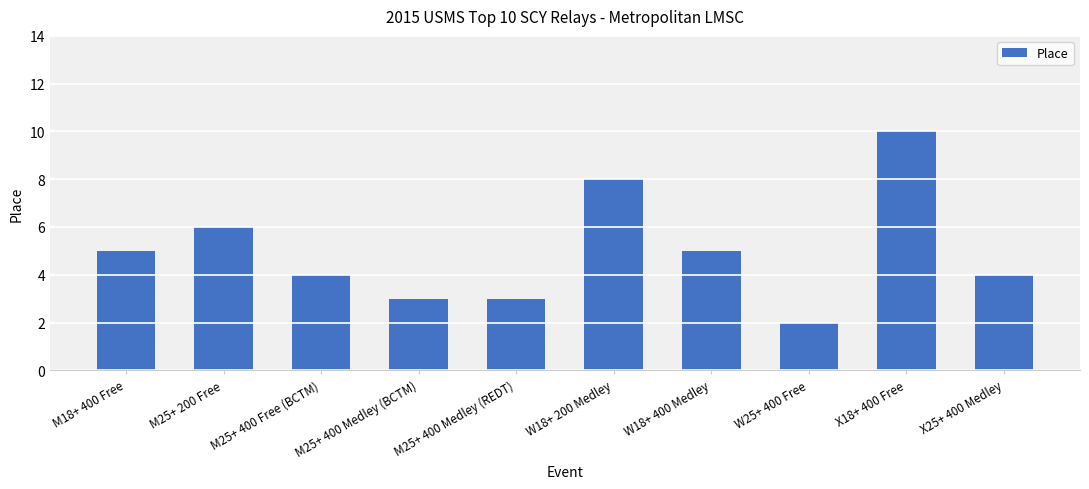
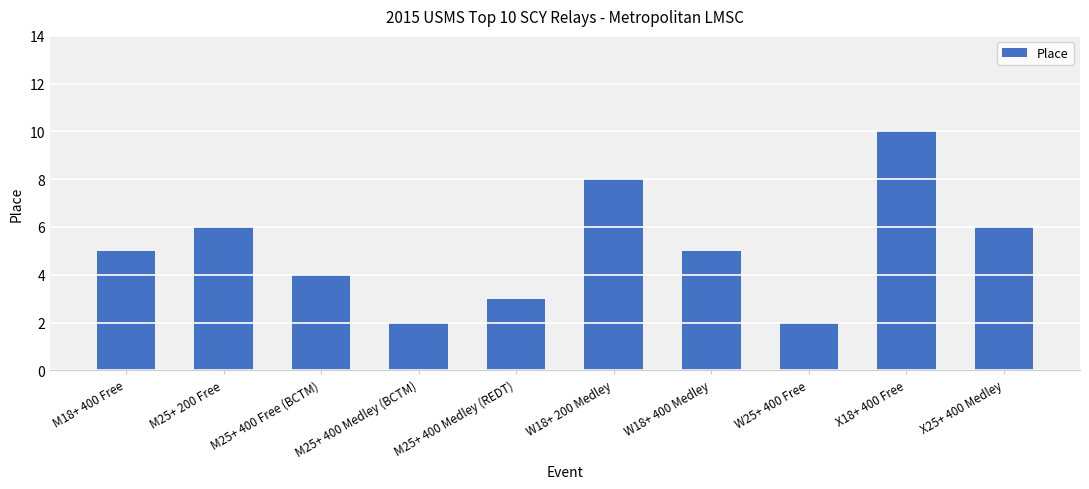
  {
    "M18+ 400 Free": 5,
    "M25+ 200 Free": 6,
    "M25+ 400 Free (BCTM)": 4,
-   "M25+ 400 Medley (BCTM)": 3,
+   "M25+ 400 Medley (BCTM)": 2,
    "M25+ 400 Medley (REDT)": 3,
    "W18+ 200 Medley": 8,
    "W18+ 400 Medley": 5,
    "W25+ 400 Free": 2,
    "X18+ 400 Free": 10,
-   "X25+ 400 Medley": 4
+   "X25+ 400 Medley": 6
  }
